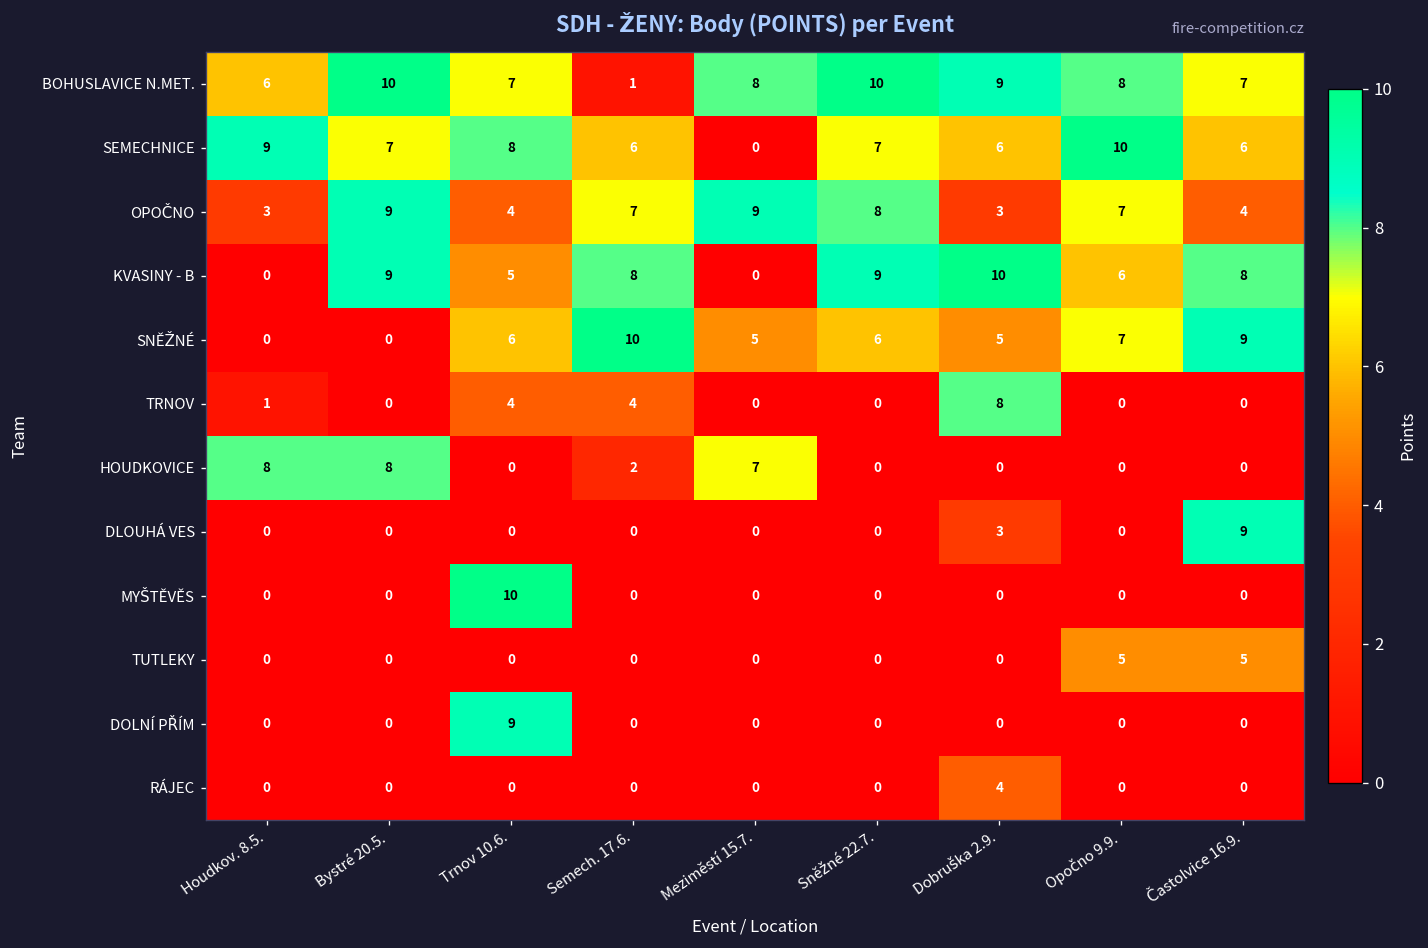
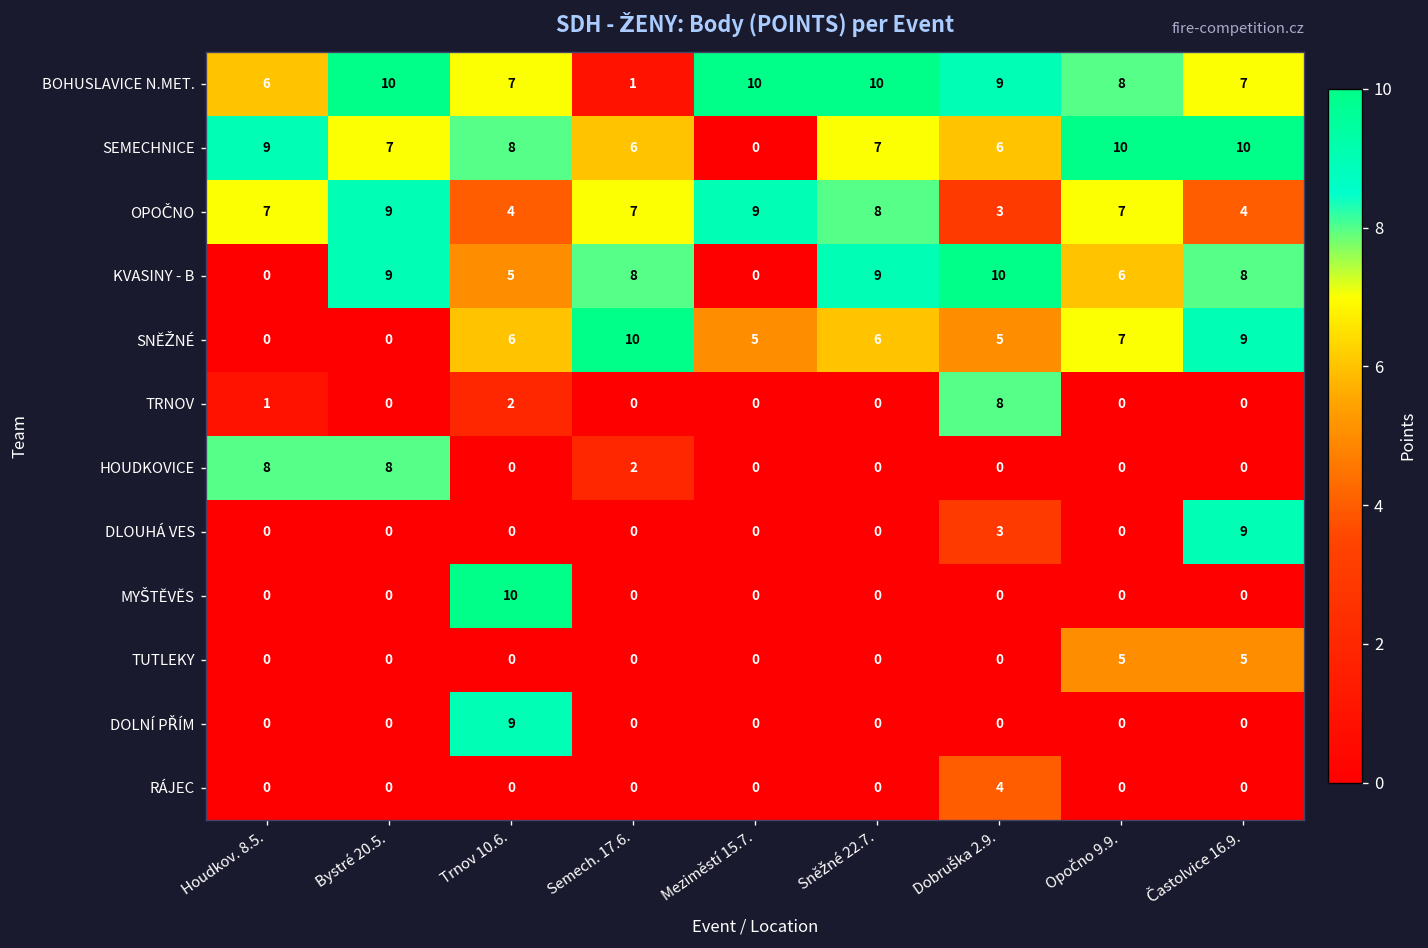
  {
    "BOHUSLAVICE N.MET.": {
      "Houdkov. 8.5.": 6,
      "Bystré 20.5.": 10,
      "Trnov 10.6.": 7,
      "Semech. 17.6.": 1,
-     "Meziměstí 15.7.": 8,
+     "Meziměstí 15.7.": 10,
      "Sněžné 22.7.": 10,
      "Dobruška 2.9.": 9,
      "Opočno 9.9.": 8,
      "Častolvice 16.9.": 7
    },
    "SEMECHNICE": {
      "Houdkov. 8.5.": 9,
      "Bystré 20.5.": 7,
      "Trnov 10.6.": 8,
      "Semech. 17.6.": 6,
      "Meziměstí 15.7.": 0,
      "Sněžné 22.7.": 7,
      "Dobruška 2.9.": 6,
      "Opočno 9.9.": 10,
-     "Častolvice 16.9.": 6
+     "Častolvice 16.9.": 10
    },
    "OPOČNO": {
-     "Houdkov. 8.5.": 3,
+     "Houdkov. 8.5.": 7,
      "Bystré 20.5.": 9,
      "Trnov 10.6.": 4,
      "Semech. 17.6.": 7,
      "Meziměstí 15.7.": 9,
      "Sněžné 22.7.": 8,
      "Dobruška 2.9.": 3,
      "Opočno 9.9.": 7,
      "Častolvice 16.9.": 4
    },
    "KVASINY - B": {
      "Houdkov. 8.5.": 0,
      "Bystré 20.5.": 9,
      "Trnov 10.6.": 5,
      "Semech. 17.6.": 8,
      "Meziměstí 15.7.": 0,
      "Sněžné 22.7.": 9,
      "Dobruška 2.9.": 10,
      "Opočno 9.9.": 6,
      "Častolvice 16.9.": 8
    },
    "SNĚŽNÉ": {
      "Houdkov. 8.5.": 0,
      "Bystré 20.5.": 0,
      "Trnov 10.6.": 6,
      "Semech. 17.6.": 10,
      "Meziměstí 15.7.": 5,
      "Sněžné 22.7.": 6,
      "Dobruška 2.9.": 5,
      "Opočno 9.9.": 7,
      "Častolvice 16.9.": 9
    },
    "TRNOV": {
      "Houdkov. 8.5.": 1,
      "Bystré 20.5.": 0,
-     "Trnov 10.6.": 4,
-     "Semech. 17.6.": 4,
+     "Trnov 10.6.": 2,
+     "Semech. 17.6.": 0,
      "Meziměstí 15.7.": 0,
      "Sněžné 22.7.": 0,
      "Dobruška 2.9.": 8,
      "Opočno 9.9.": 0,
      "Častolvice 16.9.": 0
    },
    "HOUDKOVICE": {
      "Houdkov. 8.5.": 8,
      "Bystré 20.5.": 8,
      "Trnov 10.6.": 0,
      "Semech. 17.6.": 2,
-     "Meziměstí 15.7.": 7,
+     "Meziměstí 15.7.": 0,
      "Sněžné 22.7.": 0,
      "Dobruška 2.9.": 0,
      "Opočno 9.9.": 0,
      "Častolvice 16.9.": 0
    },
    "DLOUHÁ VES": {
      "Houdkov. 8.5.": 0,
      "Bystré 20.5.": 0,
      "Trnov 10.6.": 0,
      "Semech. 17.6.": 0,
      "Meziměstí 15.7.": 0,
      "Sněžné 22.7.": 0,
      "Dobruška 2.9.": 3,
      "Opočno 9.9.": 0,
      "Častolvice 16.9.": 9
    },
    "MYŠTĚVĚS": {
      "Houdkov. 8.5.": 0,
      "Bystré 20.5.": 0,
      "Trnov 10.6.": 10,
      "Semech. 17.6.": 0,
      "Meziměstí 15.7.": 0,
      "Sněžné 22.7.": 0,
      "Dobruška 2.9.": 0,
      "Opočno 9.9.": 0,
      "Častolvice 16.9.": 0
    },
    "TUTLEKY": {
      "Houdkov. 8.5.": 0,
      "Bystré 20.5.": 0,
      "Trnov 10.6.": 0,
      "Semech. 17.6.": 0,
      "Meziměstí 15.7.": 0,
      "Sněžné 22.7.": 0,
      "Dobruška 2.9.": 0,
      "Opočno 9.9.": 5,
      "Častolvice 16.9.": 5
    },
    "DOLNÍ PŘÍM": {
      "Houdkov. 8.5.": 0,
      "Bystré 20.5.": 0,
      "Trnov 10.6.": 9,
      "Semech. 17.6.": 0,
      "Meziměstí 15.7.": 0,
      "Sněžné 22.7.": 0,
      "Dobruška 2.9.": 0,
      "Opočno 9.9.": 0,
      "Častolvice 16.9.": 0
    },
    "RÁJEC": {
      "Houdkov. 8.5.": 0,
      "Bystré 20.5.": 0,
      "Trnov 10.6.": 0,
      "Semech. 17.6.": 0,
      "Meziměstí 15.7.": 0,
      "Sněžné 22.7.": 0,
      "Dobruška 2.9.": 4,
      "Opočno 9.9.": 0,
      "Častolvice 16.9.": 0
    }
  }
